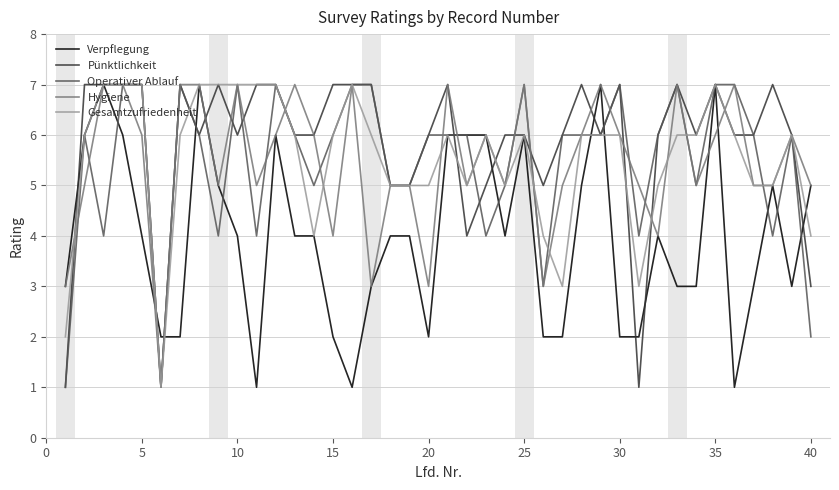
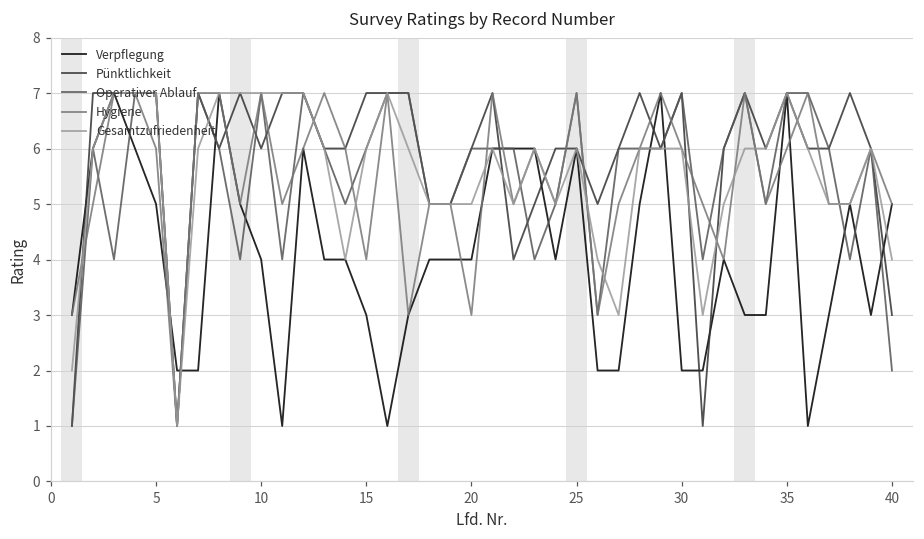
  {
    "Verpflegung": {
-     "5": 4,
+     "5": 5,
      "10": 4,
-     "15": 2,
-     "20": 2,
+     "15": 3,
+     "20": 4,
      "30": 2
    }
  }
